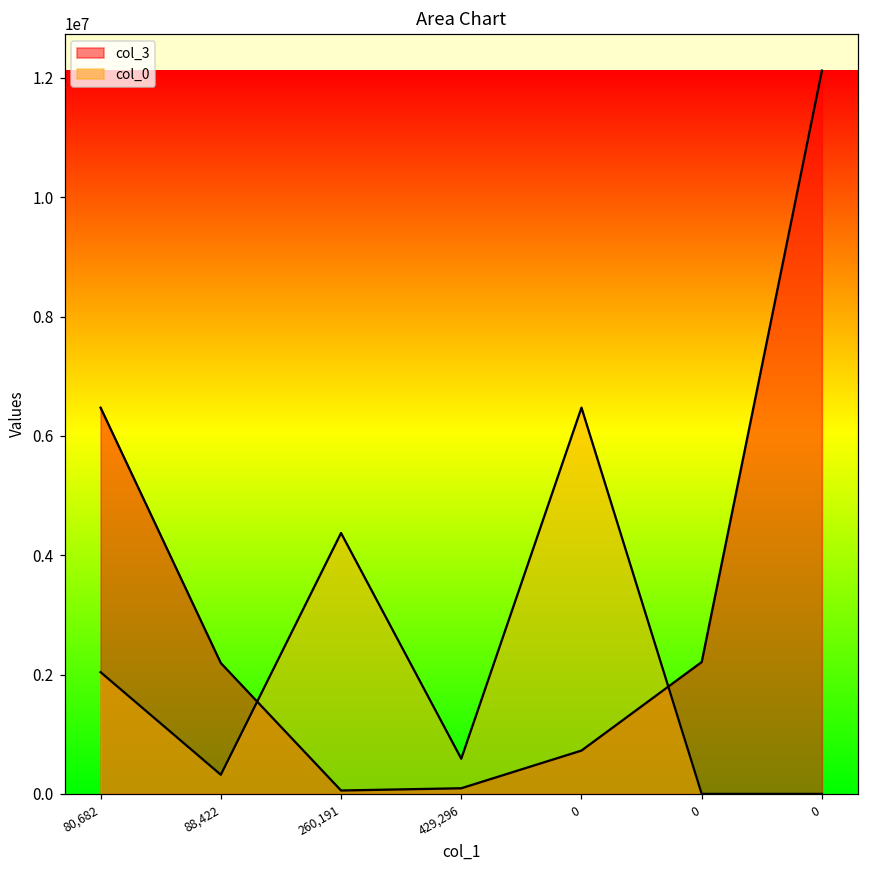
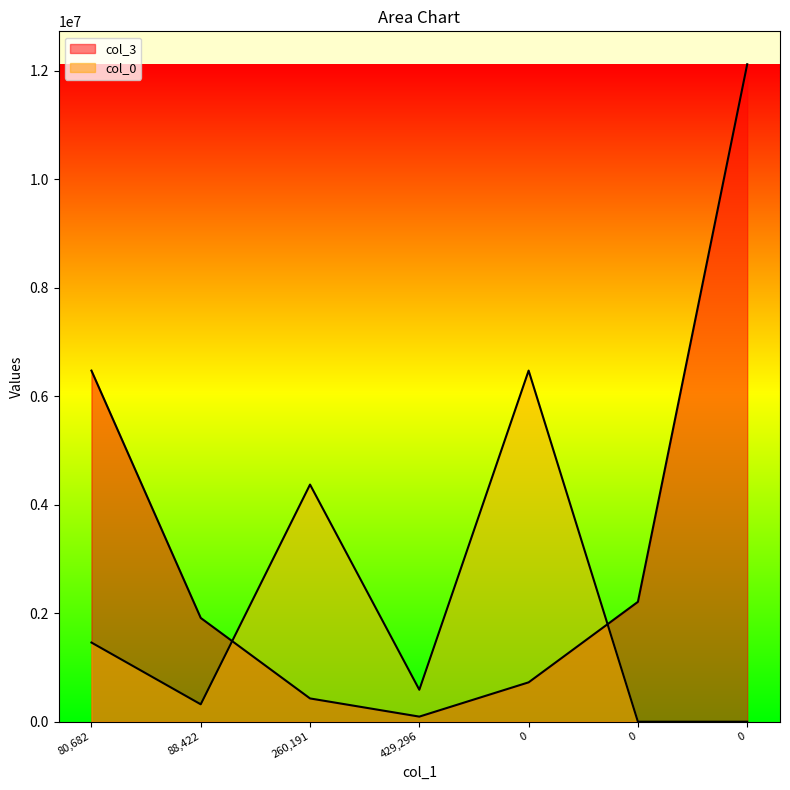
  {
    "col_3": {
      "80,682": 6500000,
-     "88,422": 2200000,
-     "260,191": 100000,
+     "88,422": 1900000,
+     "260,191": 400000,
      "429,296": 100000
    },
    "col_0": {
-     "80,682": 2000000,
+     "80,682": 1500000,
      "88,422": 300000,
      "260,191": 4400000,
      "429,296": 600000
    }
  }
